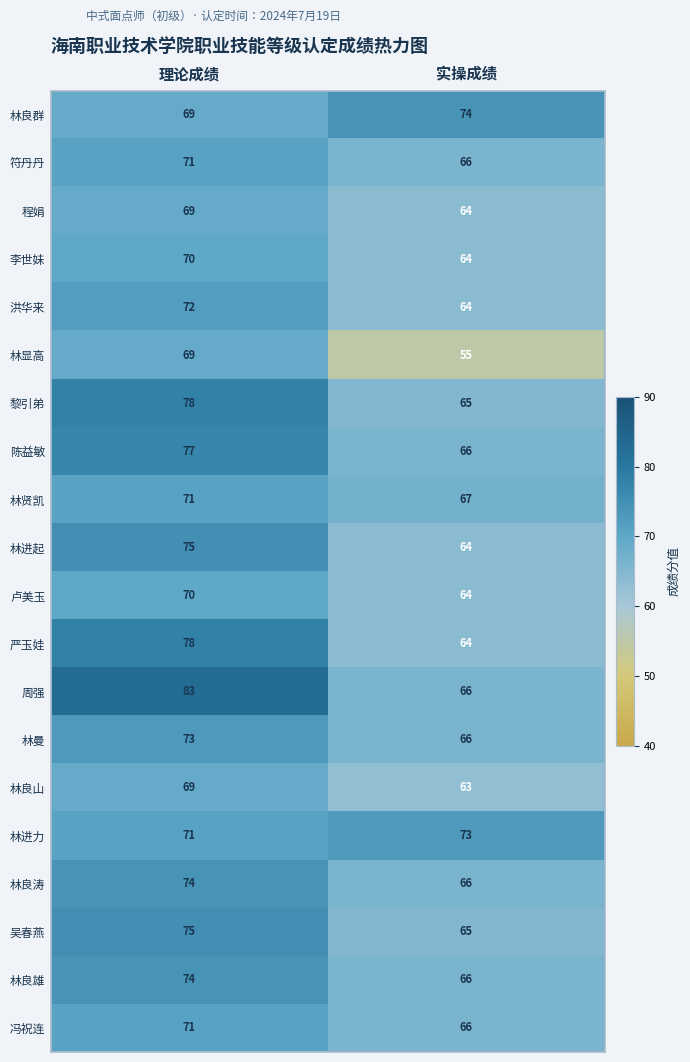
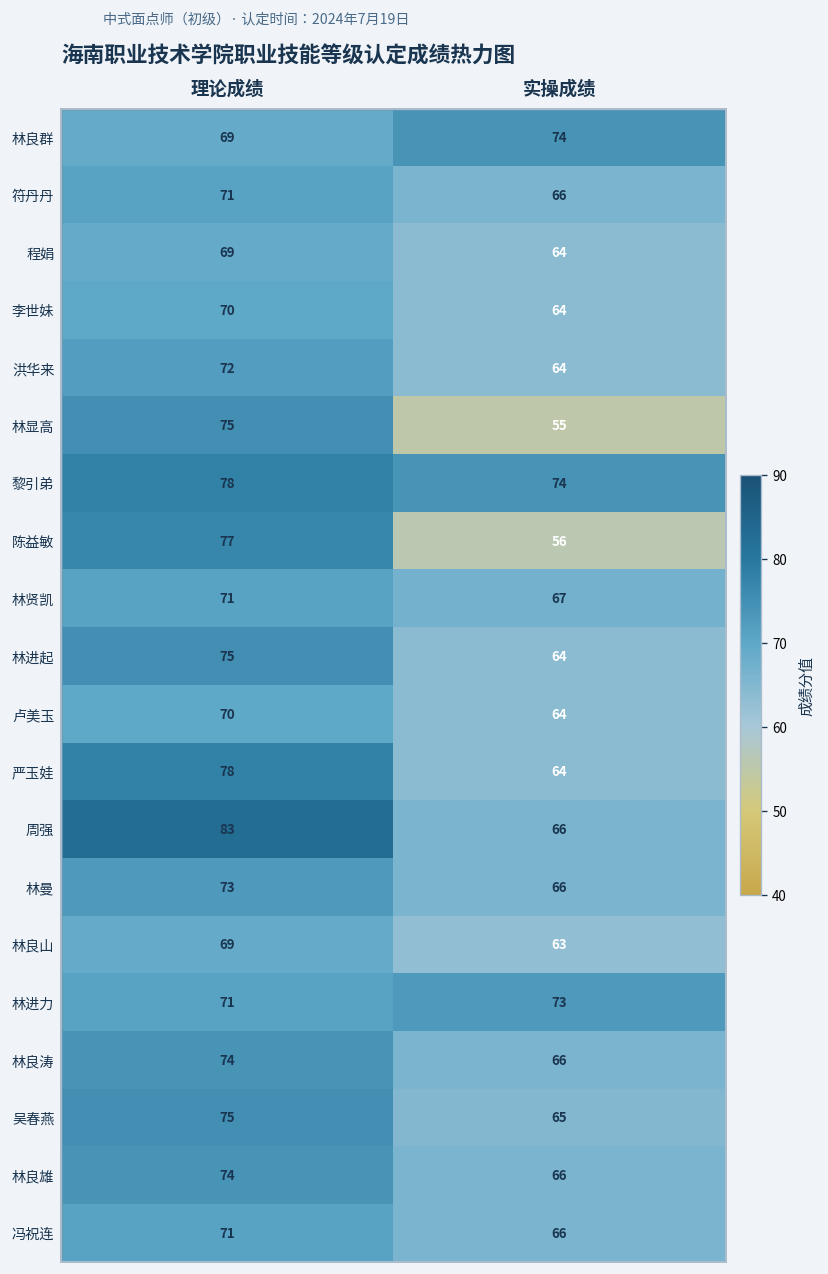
  {
    "林良群": {
      "理论成绩": 69,
      "实操成绩": 74
    },
    "符丹丹": {
      "理论成绩": 71,
      "实操成绩": 66
    },
    "程娟": {
      "理论成绩": 69,
      "实操成绩": 64
    },
    "李世妹": {
      "理论成绩": 70,
      "实操成绩": 64
    },
    "洪华来": {
      "理论成绩": 72,
      "实操成绩": 64
    },
    "林显高": {
-     "理论成绩": 69,
+     "理论成绩": 75,
      "实操成绩": 55
    },
    "黎引弟": {
      "理论成绩": 78,
-     "实操成绩": 65
+     "实操成绩": 74
    },
    "陈益敏": {
      "理论成绩": 77,
-     "实操成绩": 66
+     "实操成绩": 56
    },
    "林贤凯": {
      "理论成绩": 71,
      "实操成绩": 67
    },
    "林进起": {
      "理论成绩": 75,
      "实操成绩": 64
    },
    "卢美玉": {
      "理论成绩": 70,
      "实操成绩": 64
    },
    "严玉娃": {
      "理论成绩": 78,
      "实操成绩": 64
    },
    "周强": {
      "理论成绩": 83,
      "实操成绩": 66
    },
    "林曼": {
      "理论成绩": 73,
      "实操成绩": 66
    },
    "林良山": {
      "理论成绩": 69,
      "实操成绩": 63
    },
    "林进力": {
      "理论成绩": 71,
      "实操成绩": 73
    },
    "林良涛": {
      "理论成绩": 74,
      "实操成绩": 66
    },
    "吴春燕": {
      "理论成绩": 75,
      "实操成绩": 65
    },
    "林良雄": {
      "理论成绩": 74,
      "实操成绩": 66
    },
    "冯祝连": {
      "理论成绩": 71,
      "实操成绩": 66
    }
  }
